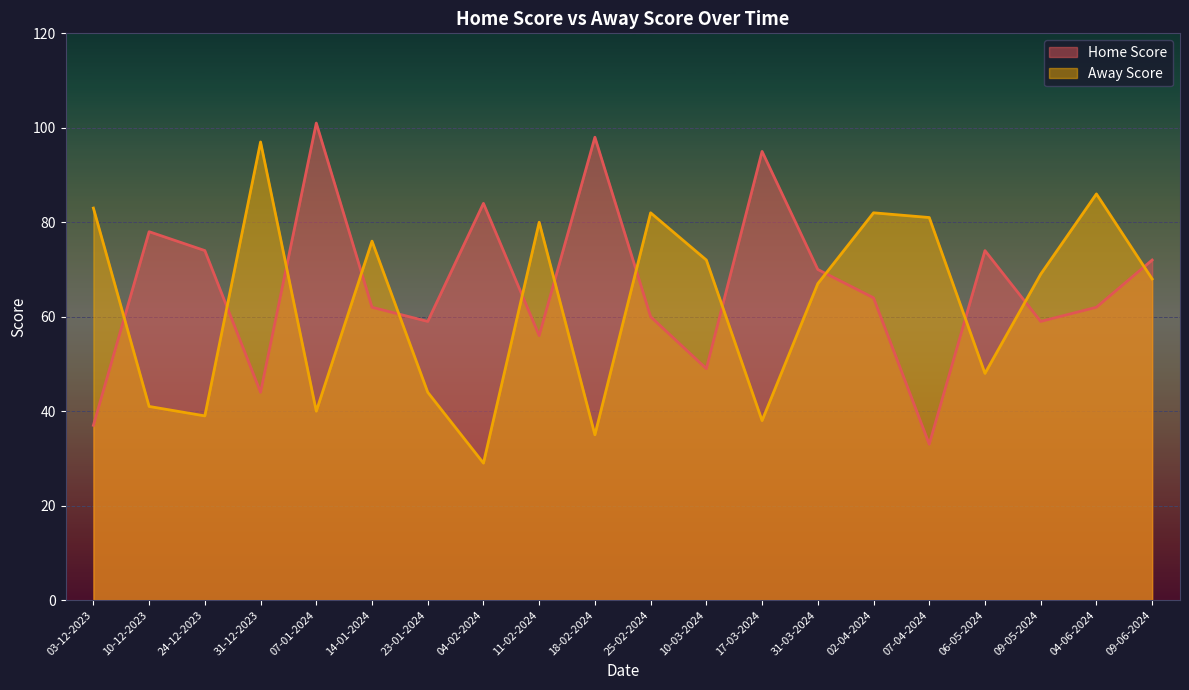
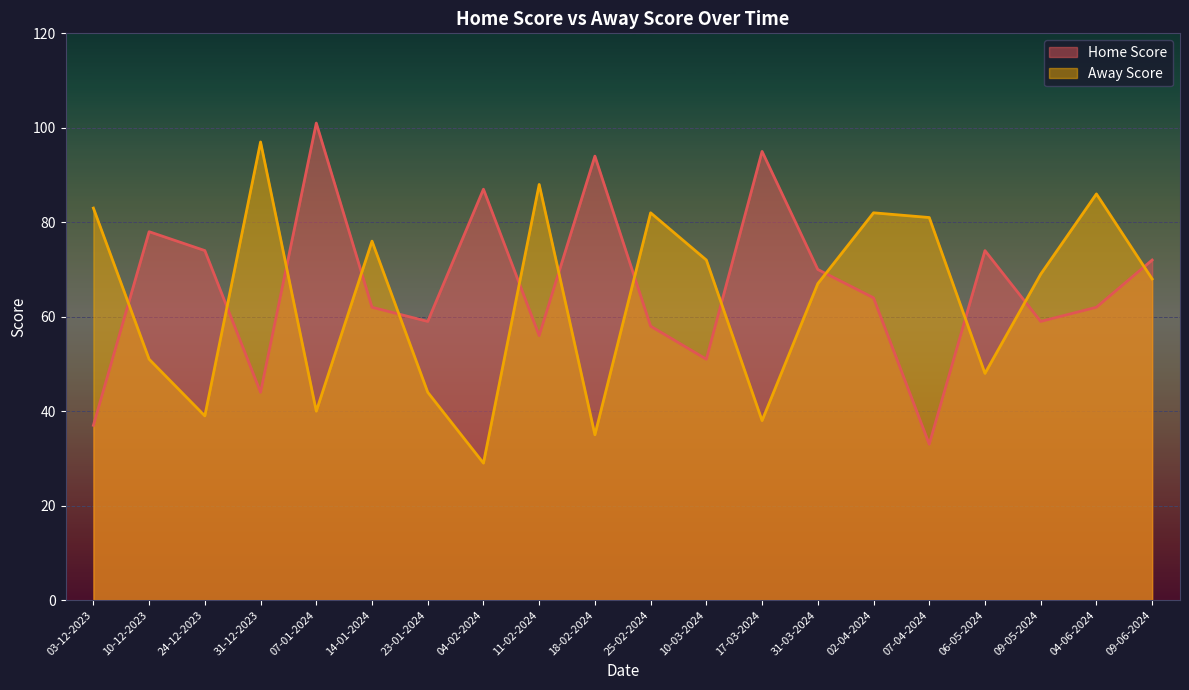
  {
    "Home Score": {
      "03-12-2023": 37,
      "10-12-2023": 78,
      "24-12-2023": 74,
      "31-12-2023": 44,
      "07-01-2024": 101,
      "14-01-2024": 62,
      "23-01-2024": 59,
-     "04-02-2024": 84,
+     "04-02-2024": 87,
      "11-02-2024": 56,
-     "18-02-2024": 98,
-     "25-02-2024": 60,
-     "10-03-2024": 49,
+     "18-02-2024": 94,
+     "25-02-2024": 58,
+     "10-03-2024": 51,
      "17-03-2024": 95,
      "31-03-2024": 70,
      "02-04-2024": 64,
      "07-04-2024": 33,
      "06-05-2024": 74,
      "09-05-2024": 59,
      "04-06-2024": 62,
      "09-06-2024": 72
    },
    "Away Score": {
      "03-12-2023": 83,
-     "10-12-2023": 41,
+     "10-12-2023": 51,
      "24-12-2023": 39,
      "31-12-2023": 97,
      "07-01-2024": 40,
      "14-01-2024": 76,
      "23-01-2024": 44,
      "04-02-2024": 29,
-     "11-02-2024": 80,
+     "11-02-2024": 88,
      "18-02-2024": 35,
      "25-02-2024": 82,
      "10-03-2024": 72,
      "17-03-2024": 38,
      "31-03-2024": 67,
      "02-04-2024": 82,
      "07-04-2024": 81,
      "06-05-2024": 48,
      "09-05-2024": 69,
      "04-06-2024": 86,
      "09-06-2024": 68
    }
  }
